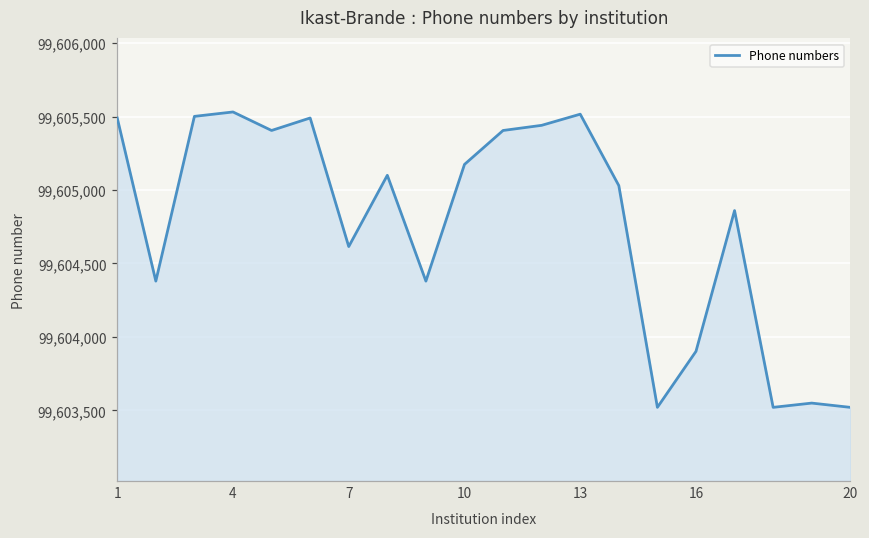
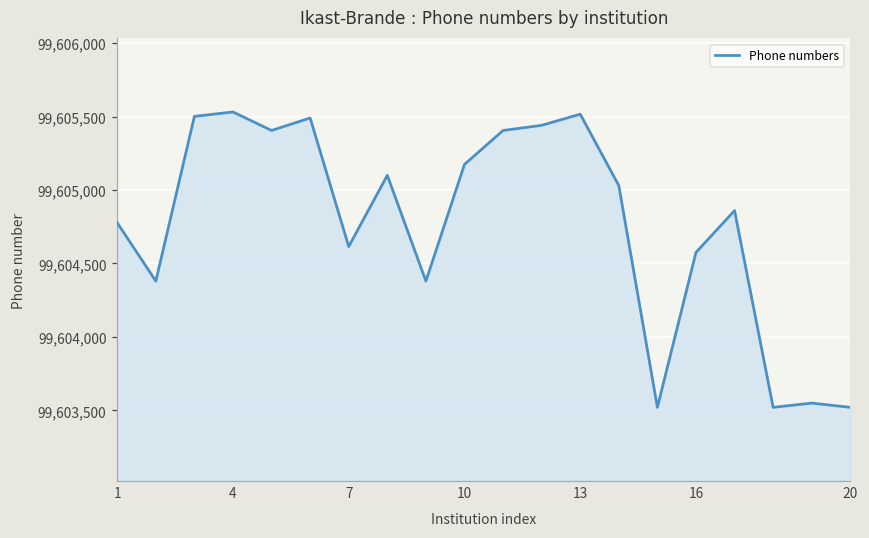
  {
-   "1": "99,605,490",
+   "1": "99,604,780",
    "4": "99,605,530",
    "7": "99,604,620",
    "10": "99,605,170",
    "13": "99,605,520",
-   "16": "99,603,900",
+   "16": "99,604,580",
    "20": "99,603,520"
  }
